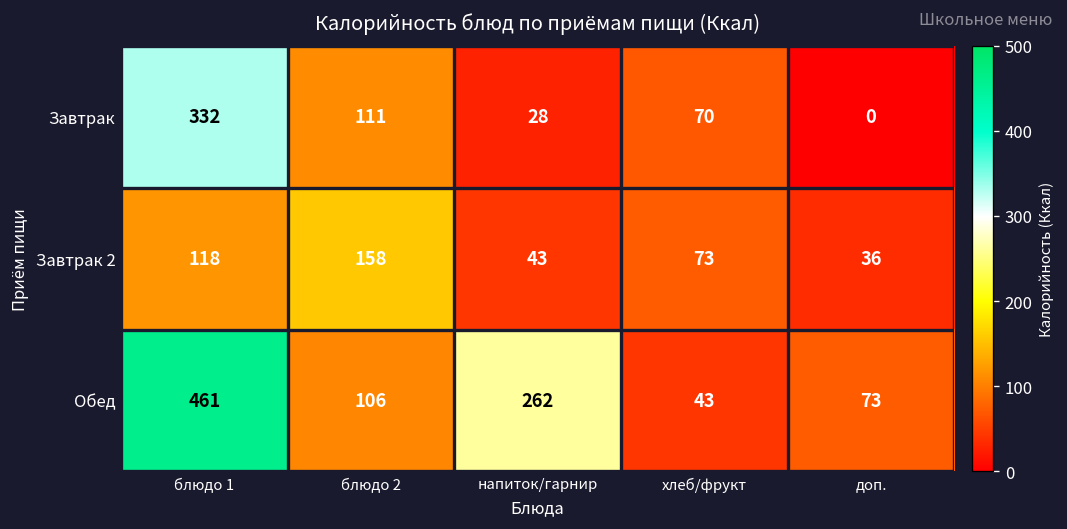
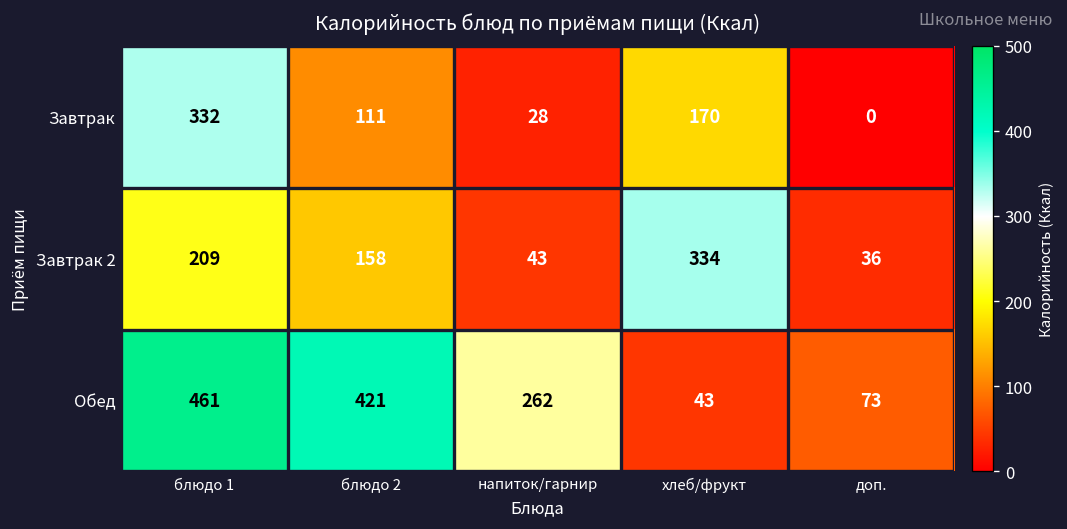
  {
    "Завтрак": {
      "блюдо 1": 332,
      "блюдо 2": 111,
      "напиток/гарнир": 28,
-     "хлеб/фрукт": 70,
+     "хлеб/фрукт": 170,
      "доп.": 0
    },
    "Завтрак 2": {
-     "блюдо 1": 118,
+     "блюдо 1": 209,
      "блюдо 2": 158,
      "напиток/гарнир": 43,
-     "хлеб/фрукт": 73,
+     "хлеб/фрукт": 334,
      "доп.": 36
    },
    "Обед": {
      "блюдо 1": 461,
-     "блюдо 2": 106,
+     "блюдо 2": 421,
      "напиток/гарнир": 262,
      "хлеб/фрукт": 43,
      "доп.": 73
    }
  }
